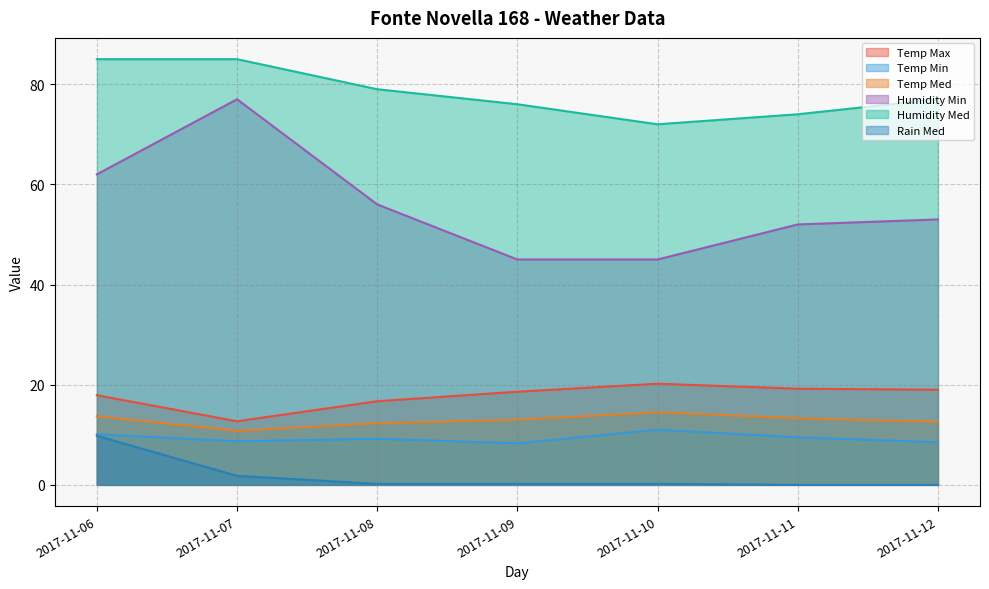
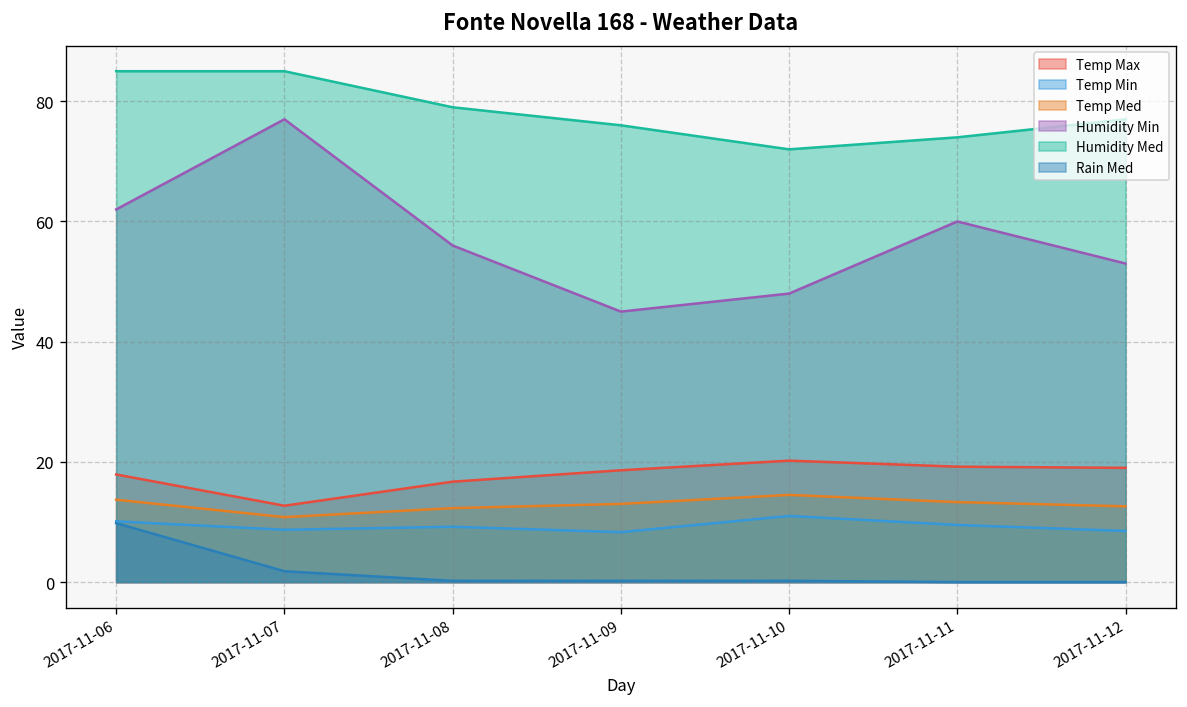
  {
    "Humidity Min": {
      "2017-11-06": 62,
      "2017-11-07": 77,
      "2017-11-08": 56,
      "2017-11-09": 45,
-     "2017-11-10": 45,
-     "2017-11-11": 52,
+     "2017-11-10": 48,
+     "2017-11-11": 60,
      "2017-11-12": 53
    }
  }
